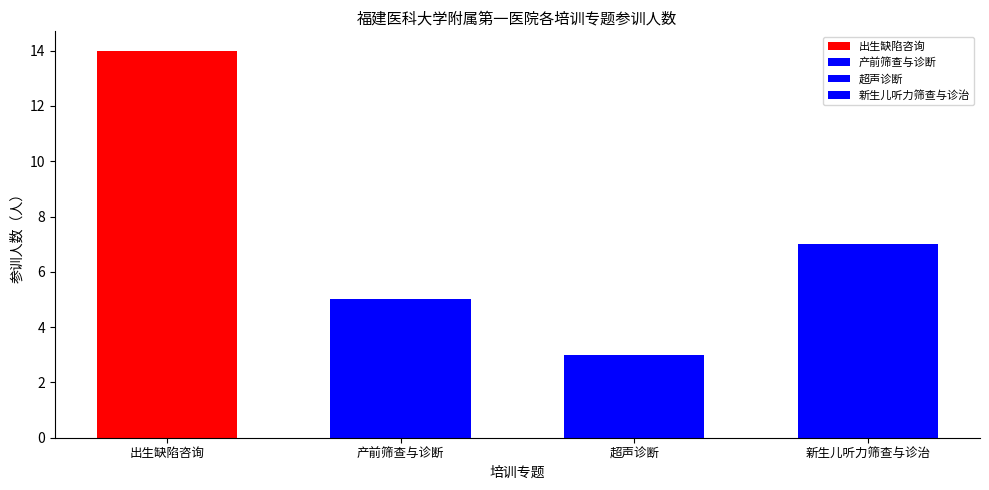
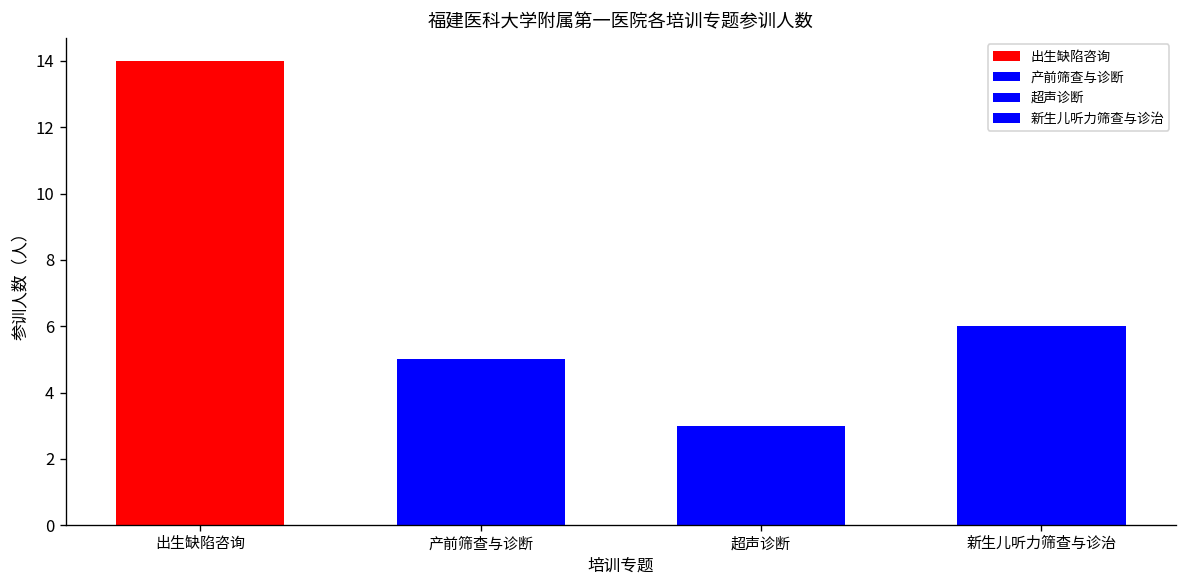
  {
    "出生缺陷咨询": 14,
    "产前筛查与诊断": 5,
    "超声诊断": 3,
-   "新生儿听力筛查与诊治": 7
+   "新生儿听力筛查与诊治": 6
  }
